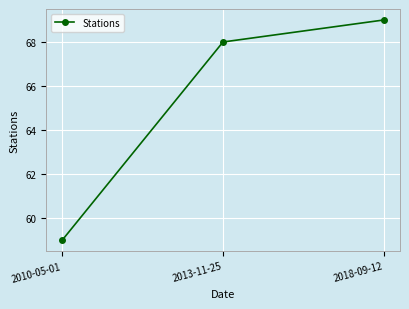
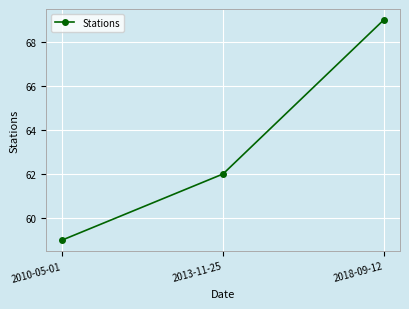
  {
    "2010-05-01": 59,
-   "2013-11-25": 68,
+   "2013-11-25": 62,
    "2018-09-12": 69
  }
